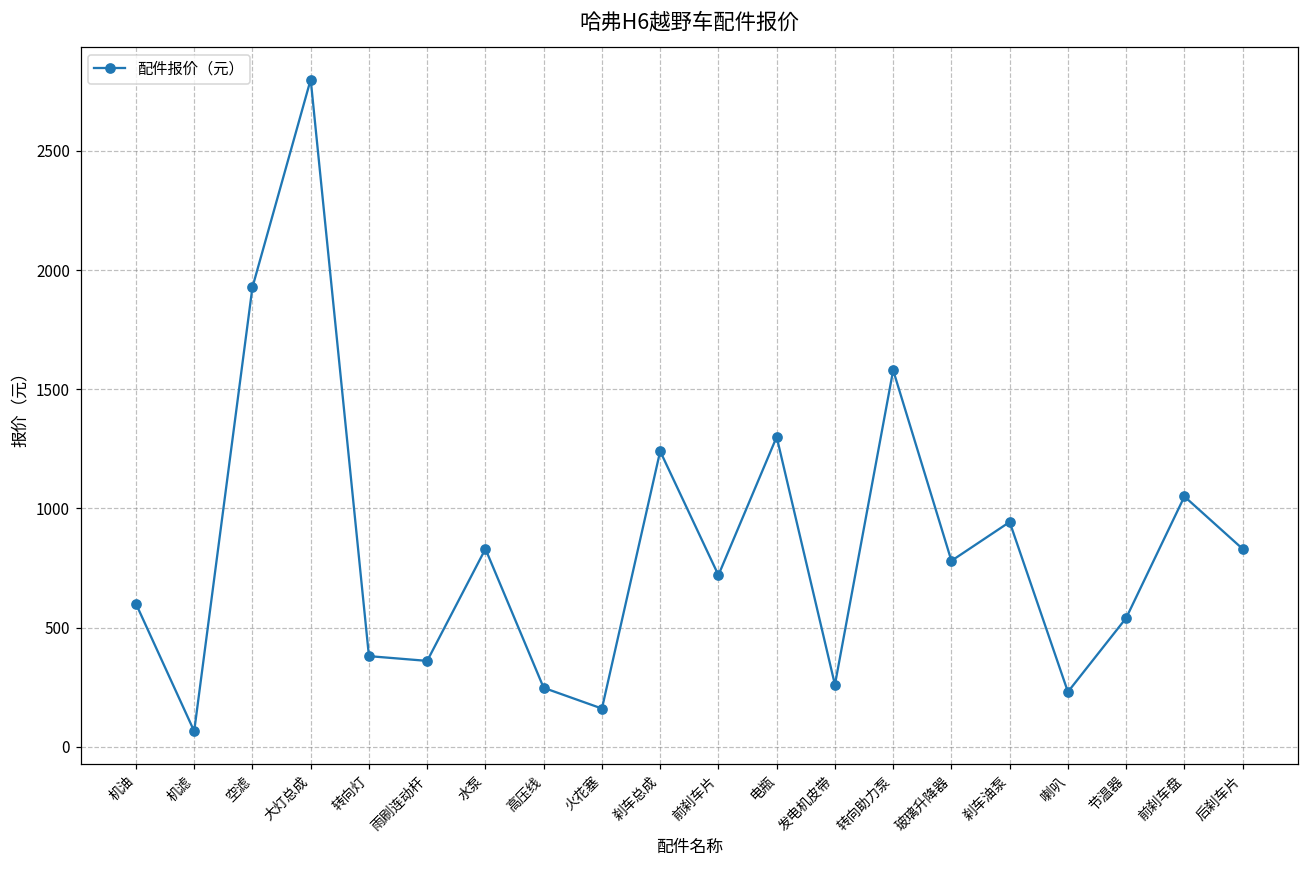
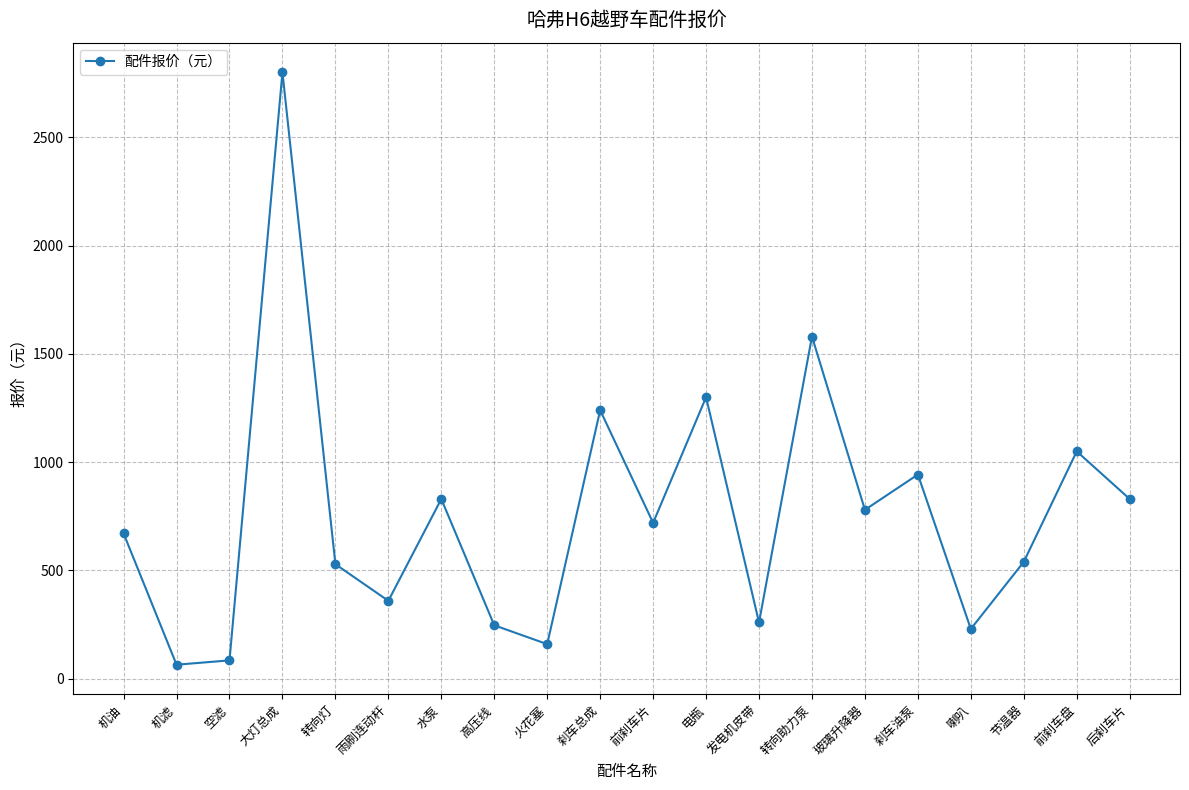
  {
-   "机油": 600,
+   "机油": 670,
    "机滤": 70,
-   "空滤": 1930,
+   "空滤": 90,
    "大灯总成": 2800,
-   "转向灯": 380,
+   "转向灯": 530,
    "雨刷连动杆": 360,
    "水泵": 830,
    "高压线": 250,
    "火花塞": 160,
    "刹车总成": 1240,
    "前刹车片": 720,
    "电瓶": 1300,
    "发电机皮带": 260,
    "转向助力泵": 1580,
    "玻璃升降器": 780,
    "刹车油泵": 940,
    "喇叭": 230,
    "节温器": 540,
    "前刹车盘": 1050,
    "后刹车片": 830
  }
